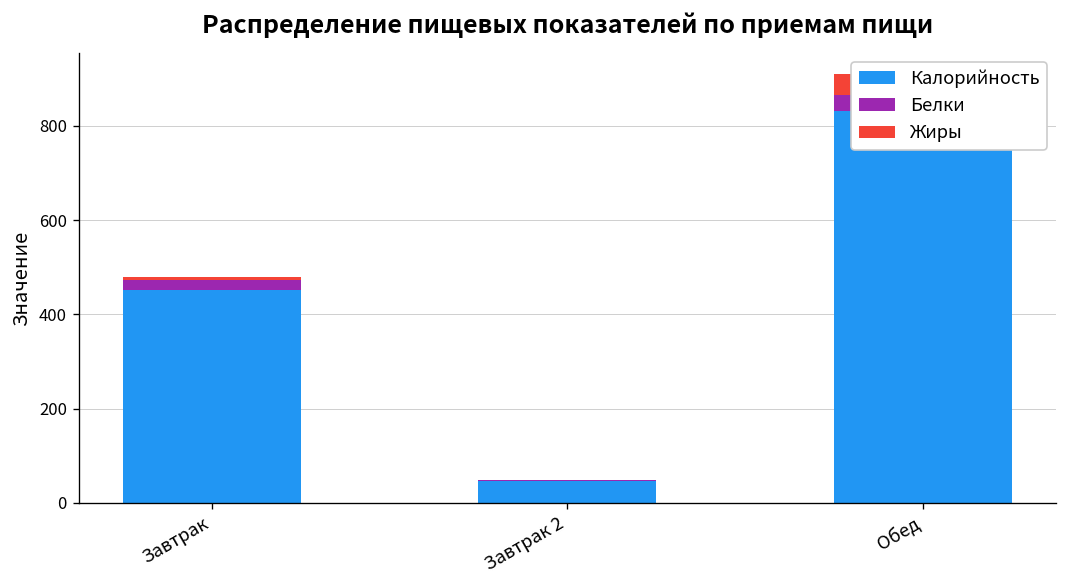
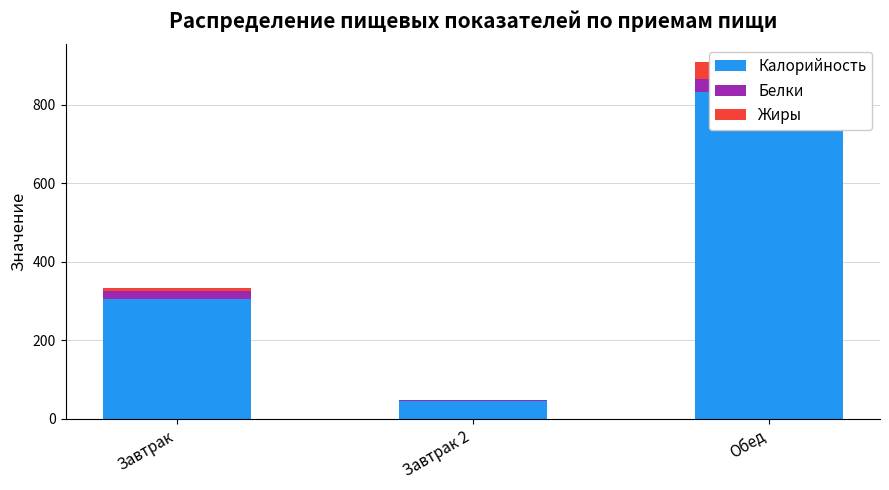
  {
    "Калорийность": {
-     "Завтрак": 450,
+     "Завтрак": 310,
      "Завтрак 2": 50
    },
    "Белки": {
      "Завтрак": 20
    }
  }
